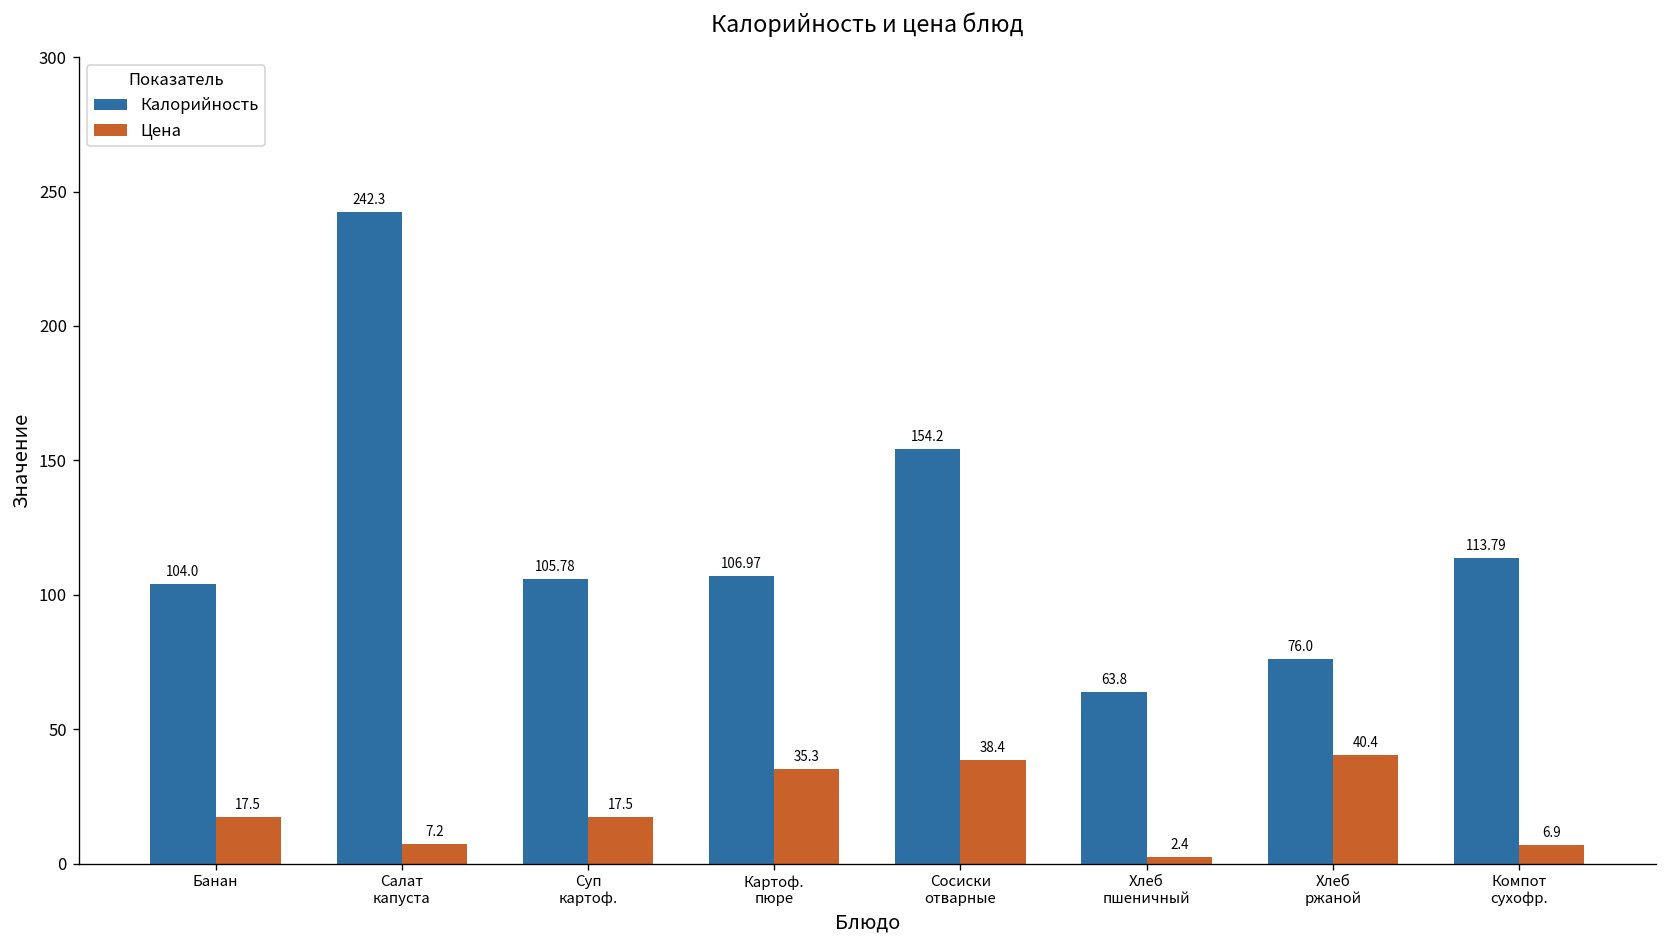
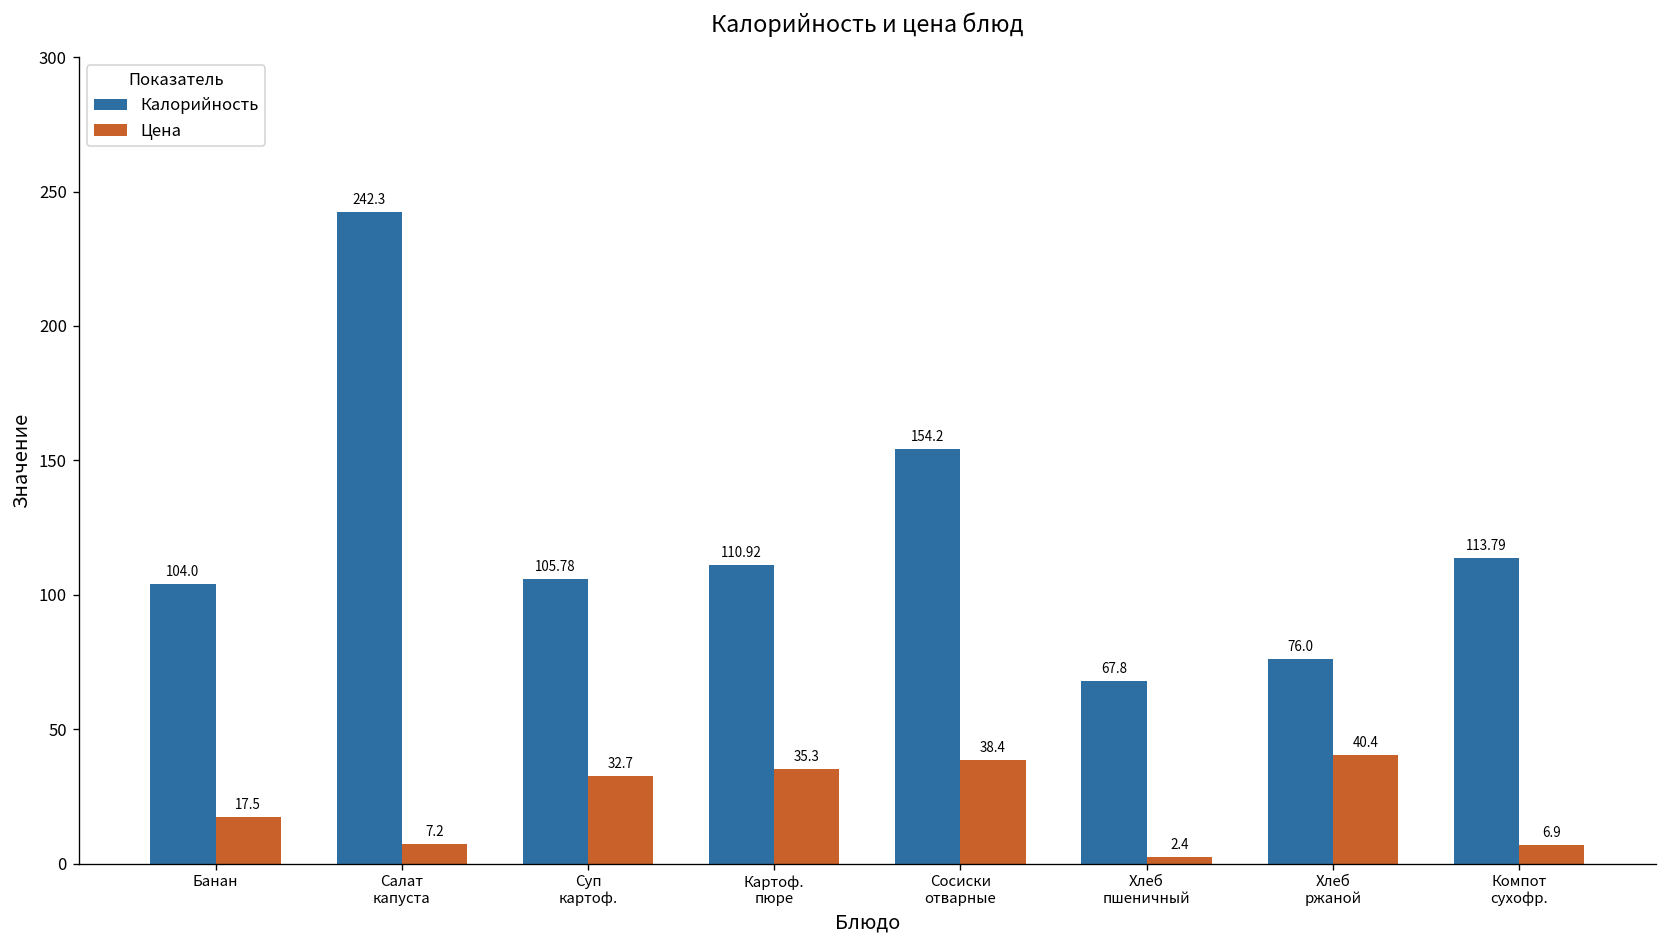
  {
    "Калорийность": {
      "Банан": 104.0,
      "Салат капуста": 242.3,
      "Суп картоф.": 105.78,
-     "Картоф. пюре": 106.97,
+     "Картоф. пюре": 110.92,
      "Сосиски отварные": 154.2,
-     "Хлеб пшеничный": 63.8,
+     "Хлеб пшеничный": 67.8,
      "Хлеб ржаной": 76.0,
      "Компот сухофр.": 113.79
    },
    "Цена": {
      "Банан": 17.5,
      "Салат капуста": 7.2,
-     "Суп картоф.": 17.5,
+     "Суп картоф.": 32.7,
      "Картоф. пюре": 35.3,
      "Сосиски отварные": 38.4,
      "Хлеб пшеничный": 2.4,
      "Хлеб ржаной": 40.4,
      "Компот сухофр.": 6.9
    }
  }
